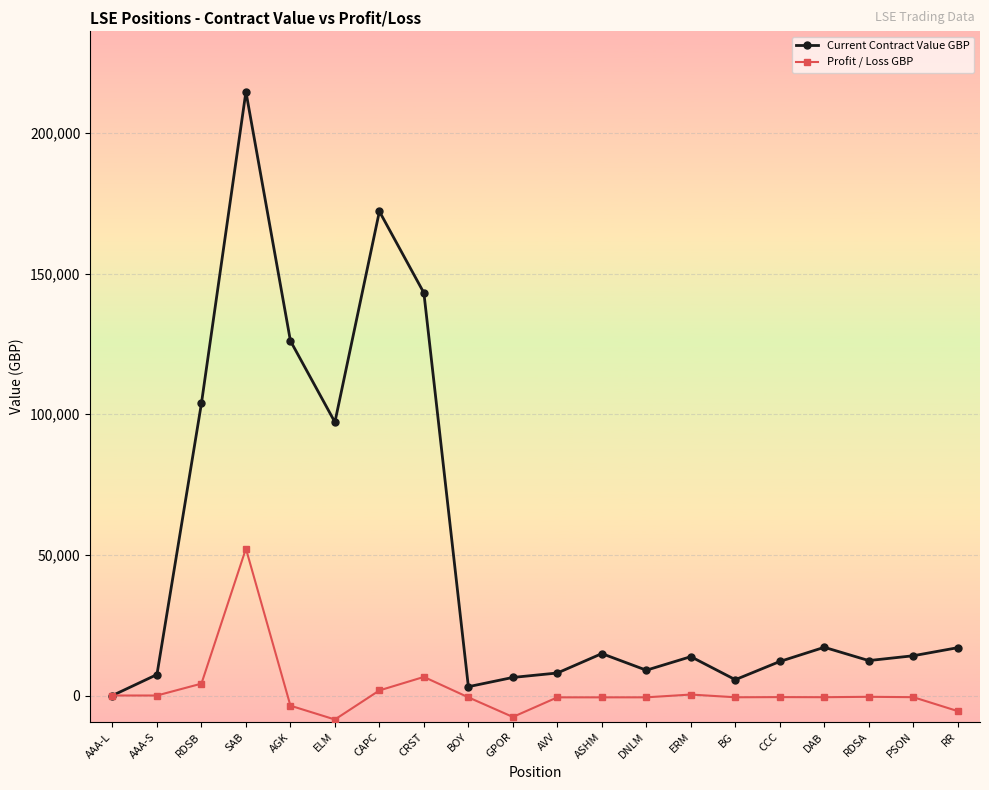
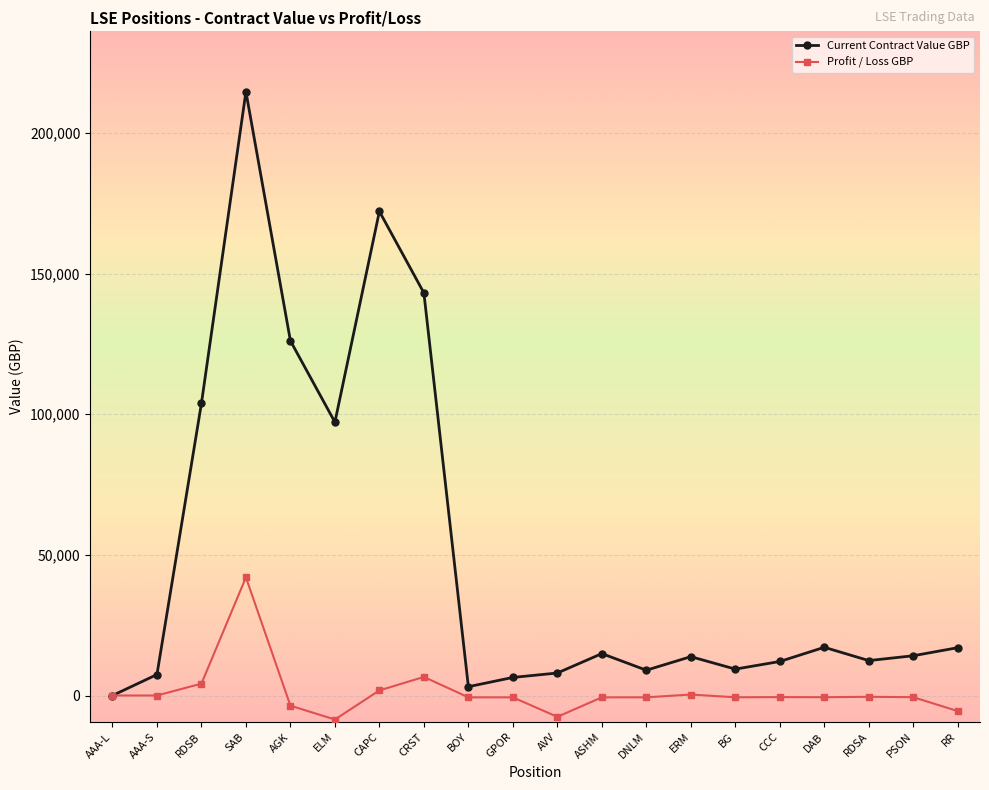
  {
    "Current Contract Value GBP": {
      "AAA-S": "7,000",
      "RDSB": "104,000",
      "SAB": "215,000",
      "AGK": "126,000",
      "ELM": "97,000",
      "CAPC": "172,000",
      "CRST": "143,000",
      "BOY": "3,000",
      "GPOR": "6,000",
      "AVV": "8,000",
      "ASHM": "15,000",
      "DNLM": "9,000",
      "ERM": "14,000",
-     "BG": "6,000",
+     "BG": "9,000",
      "CCC": "12,000",
      "DAB": "17,000",
      "RDSA": "12,000",
      "PSON": "14,000",
      "RR": "17,000"
    },
    "Profit / Loss GBP": {
      "AAA-S": "0",
      "RDSB": "4,000",
-     "SAB": "52,000",
+     "SAB": "42,000",
      "AGK": "-4,000",
      "ELM": "-9,000",
      "CAPC": "2,000",
      "CRST": "7,000",
      "BOY": "-1,000",
-     "GPOR": "-8,000",
-     "AVV": "-1,000",
+     "GPOR": "-1,000",
+     "AVV": "-8,000",
      "ASHM": "-1,000",
      "DNLM": "-1,000",
      "ERM": "0",
      "BG": "-1,000",
      "CCC": "-1,000",
      "DAB": "-1,000",
      "RDSA": "0",
      "PSON": "-1,000",
      "RR": "-6,000"
    }
  }
